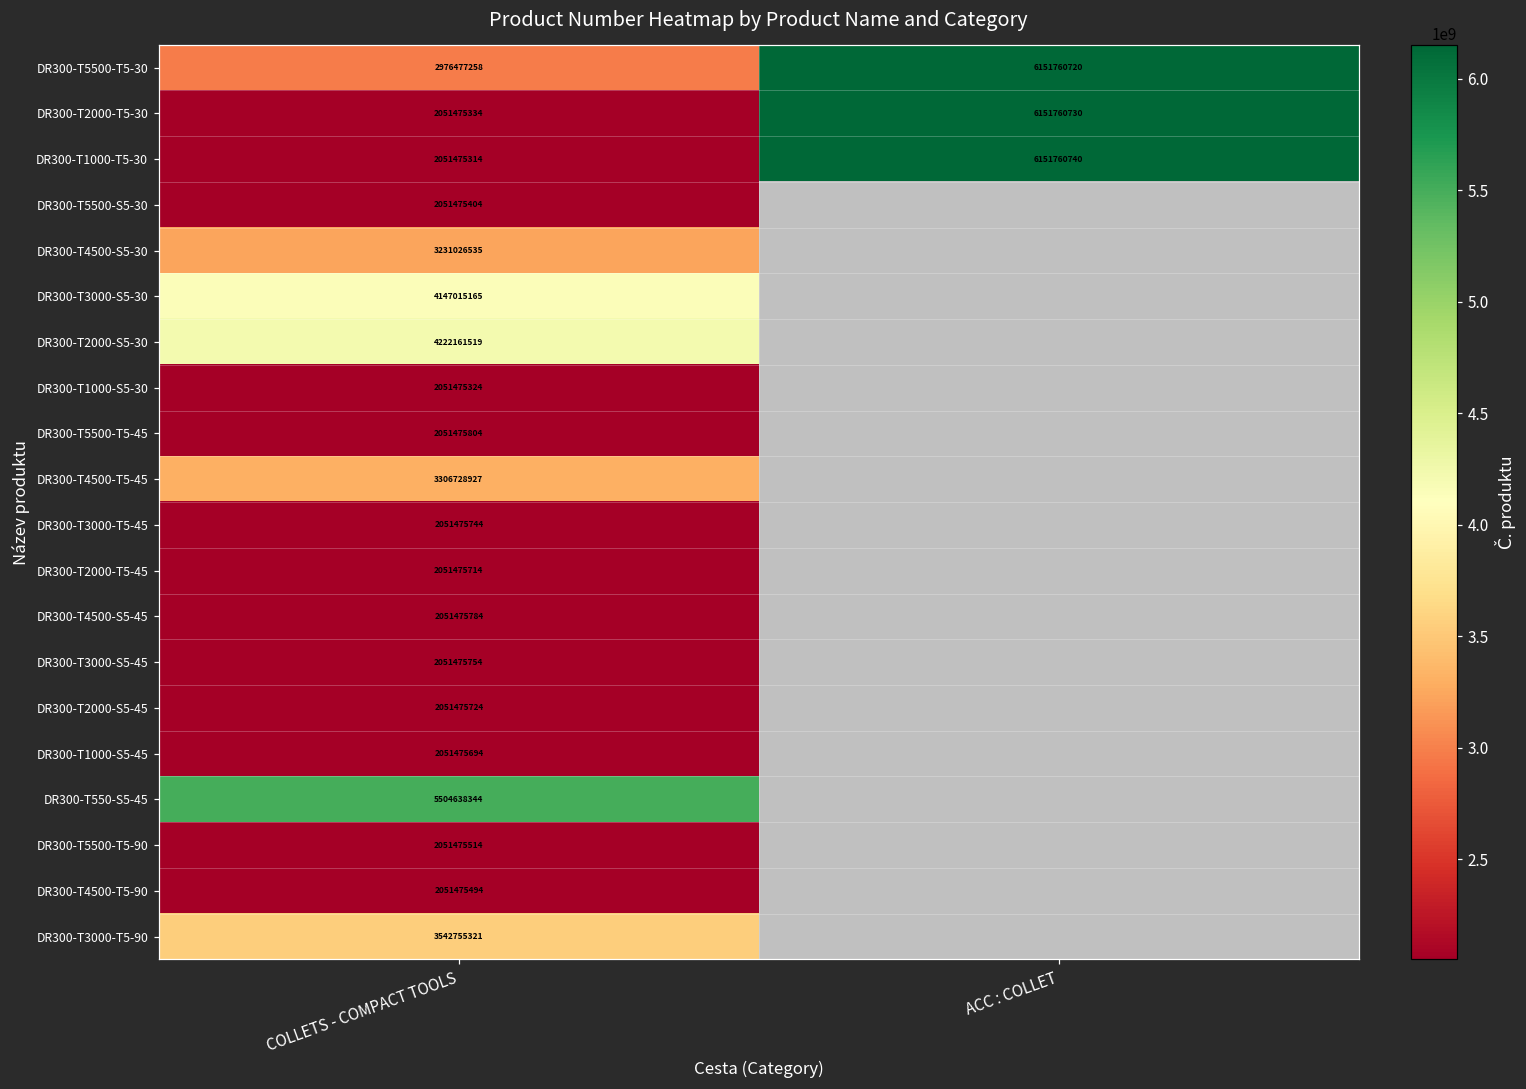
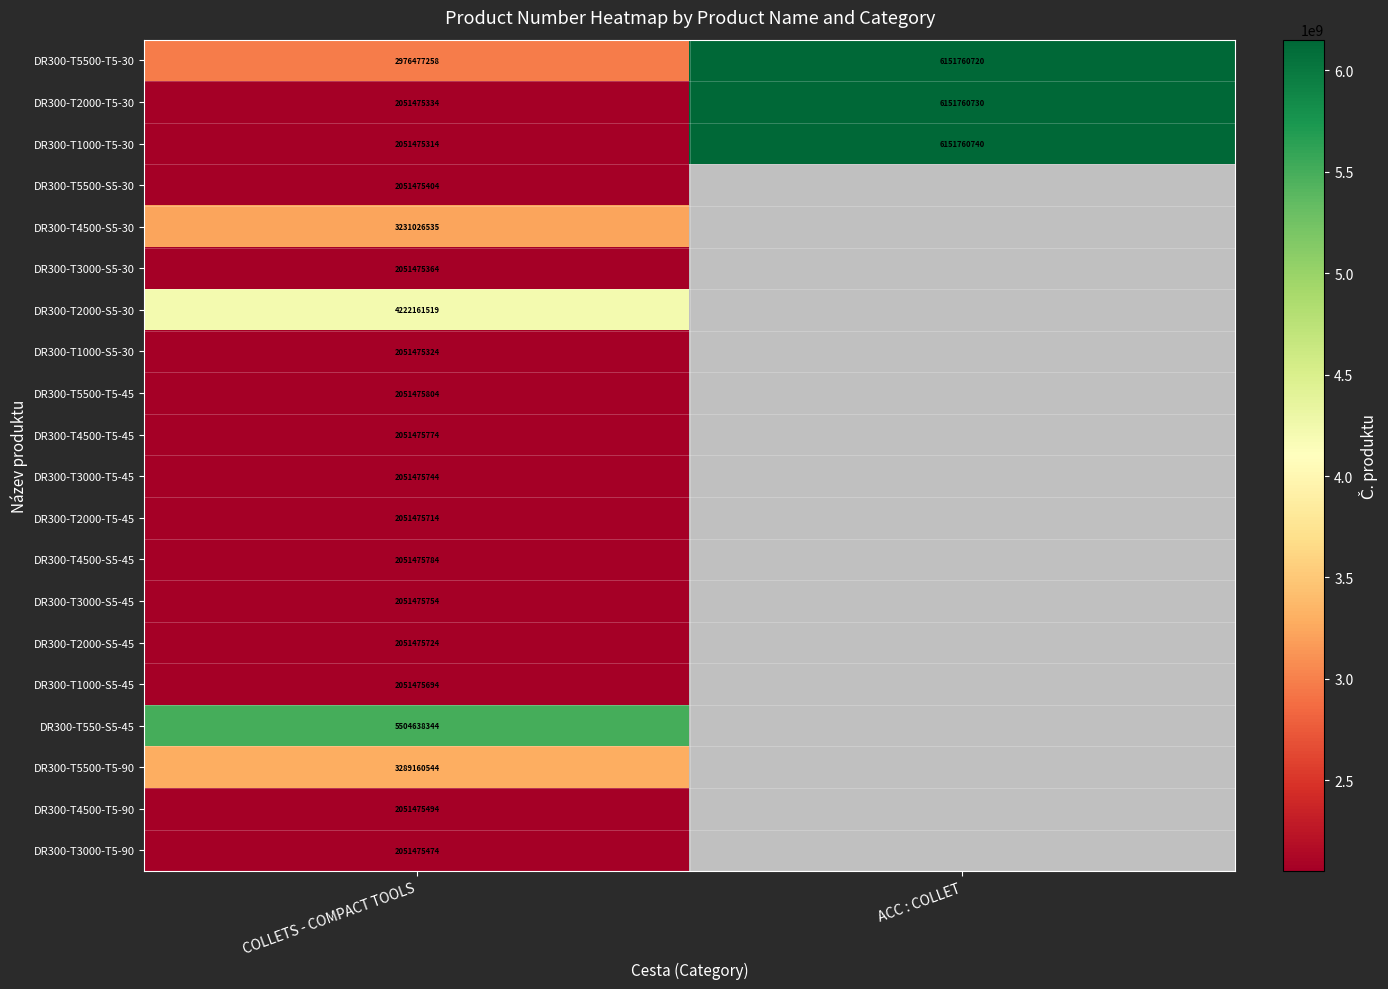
  {
    "DR300-T5500-T5-30": {
      "COLLETS - COMPACT TOOLS": 2976477258,
      "ACC : COLLET": 6151760720
    },
    "DR300-T2000-T5-30": {
      "COLLETS - COMPACT TOOLS": 2051475334,
      "ACC : COLLET": 6151760730
    },
    "DR300-T1000-T5-30": {
      "COLLETS - COMPACT TOOLS": 2051475314,
      "ACC : COLLET": 6151760740
    },
    "DR300-T5500-S5-30": {
      "COLLETS - COMPACT TOOLS": 2051475404
    },
    "DR300-T4500-S5-30": {
      "COLLETS - COMPACT TOOLS": 3231026535
    },
    "DR300-T3000-S5-30": {
-     "COLLETS - COMPACT TOOLS": 4147015165
+     "COLLETS - COMPACT TOOLS": 2051475364
    },
    "DR300-T2000-S5-30": {
      "COLLETS - COMPACT TOOLS": 4222161519
    },
    "DR300-T1000-S5-30": {
      "COLLETS - COMPACT TOOLS": 2051475324
    },
    "DR300-T5500-T5-45": {
      "COLLETS - COMPACT TOOLS": 2051475804
    },
    "DR300-T4500-T5-45": {
-     "COLLETS - COMPACT TOOLS": 3306728927
+     "COLLETS - COMPACT TOOLS": 2051475774
    },
    "DR300-T3000-T5-45": {
      "COLLETS - COMPACT TOOLS": 2051475744
    },
    "DR300-T2000-T5-45": {
      "COLLETS - COMPACT TOOLS": 2051475714
    },
    "DR300-T4500-S5-45": {
      "COLLETS - COMPACT TOOLS": 2051475784
    },
    "DR300-T3000-S5-45": {
      "COLLETS - COMPACT TOOLS": 2051475754
    },
    "DR300-T2000-S5-45": {
      "COLLETS - COMPACT TOOLS": 2051475724
    },
    "DR300-T1000-S5-45": {
      "COLLETS - COMPACT TOOLS": 2051475694
    },
    "DR300-T550-S5-45": {
      "COLLETS - COMPACT TOOLS": 5504638344
    },
    "DR300-T5500-T5-90": {
-     "COLLETS - COMPACT TOOLS": 2051475514
+     "COLLETS - COMPACT TOOLS": 3289160544
    },
    "DR300-T4500-T5-90": {
      "COLLETS - COMPACT TOOLS": 2051475494
    },
    "DR300-T3000-T5-90": {
-     "COLLETS - COMPACT TOOLS": 3542755321
+     "COLLETS - COMPACT TOOLS": 2051475474
    }
  }
